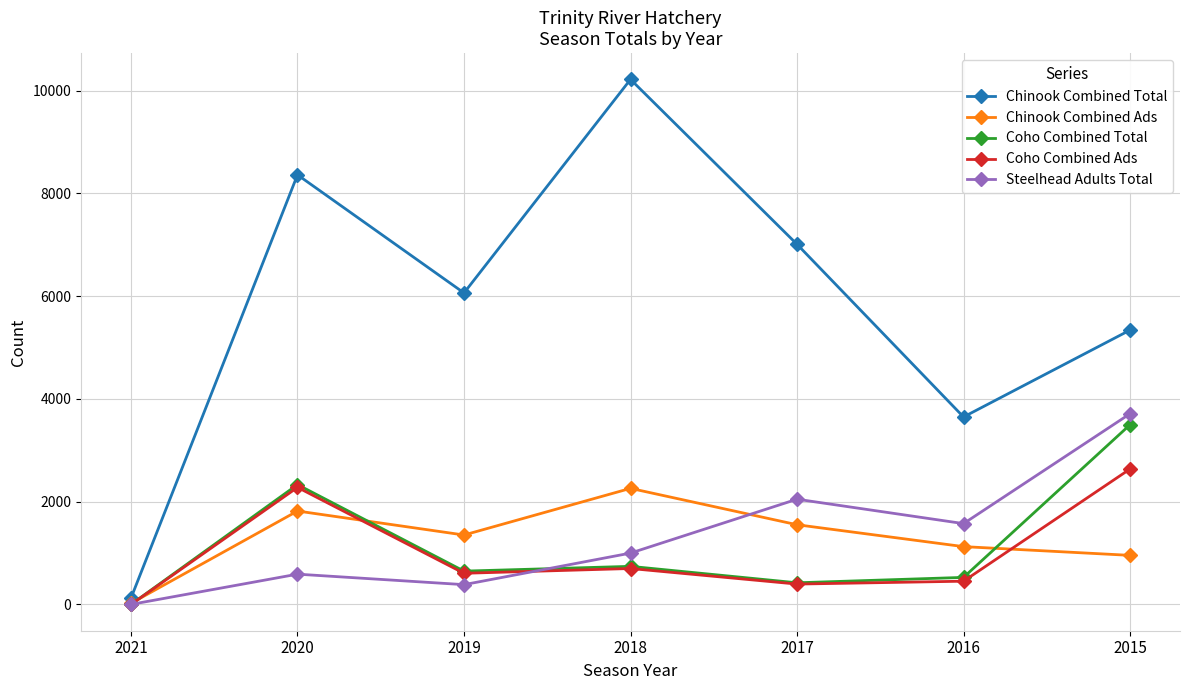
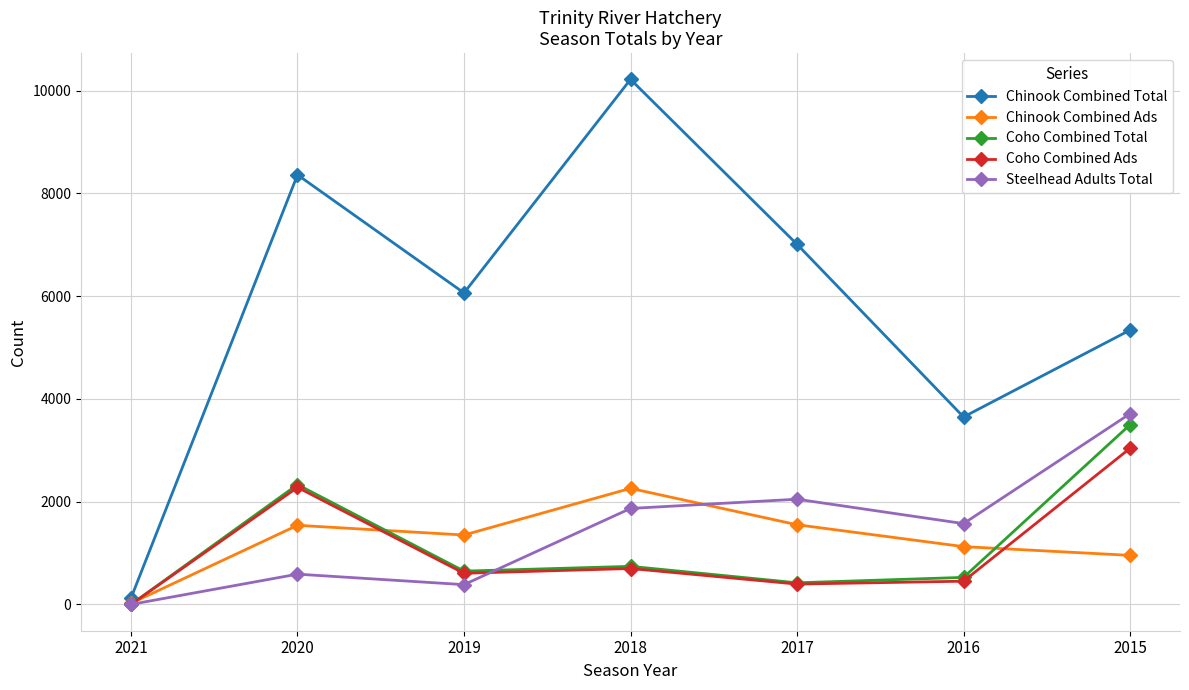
  {
    "Chinook Combined Total": {
      "2021": 100,
      "2020": 8400,
      "2019": 6100,
      "2018": 10200,
      "2017": 7000,
      "2016": 3700,
      "2015": 5300
    },
    "Chinook Combined Ads": {
-     "2020": 1800,
+     "2020": 1500,
      "2019": 1400,
      "2018": 2300,
      "2017": 1600,
      "2016": 1100,
      "2015": 1000
    },
    "Coho Combined Total": {
      "2020": 2300,
      "2016": 500,
      "2015": 3500
    },
    "Coho Combined Ads": {
      "2020": 2300,
      "2016": 500,
-     "2015": 2600
+     "2015": 3000
    },
    "Steelhead Adults Total": {
      "2020": 600,
      "2019": 400,
-     "2018": 1000,
+     "2018": 1900,
      "2017": 2000,
      "2016": 1600,
      "2015": 3700
    }
  }
